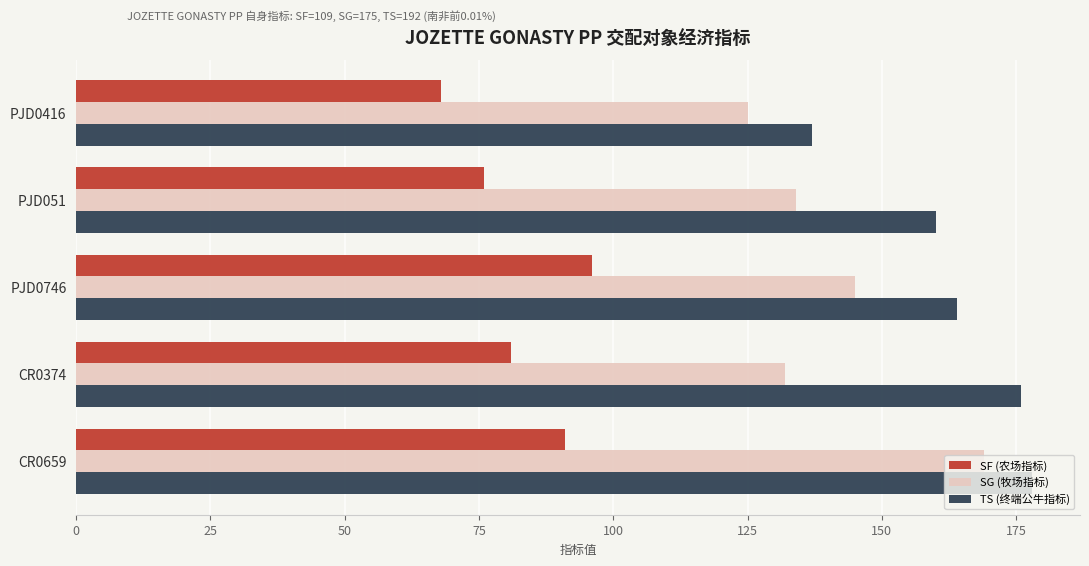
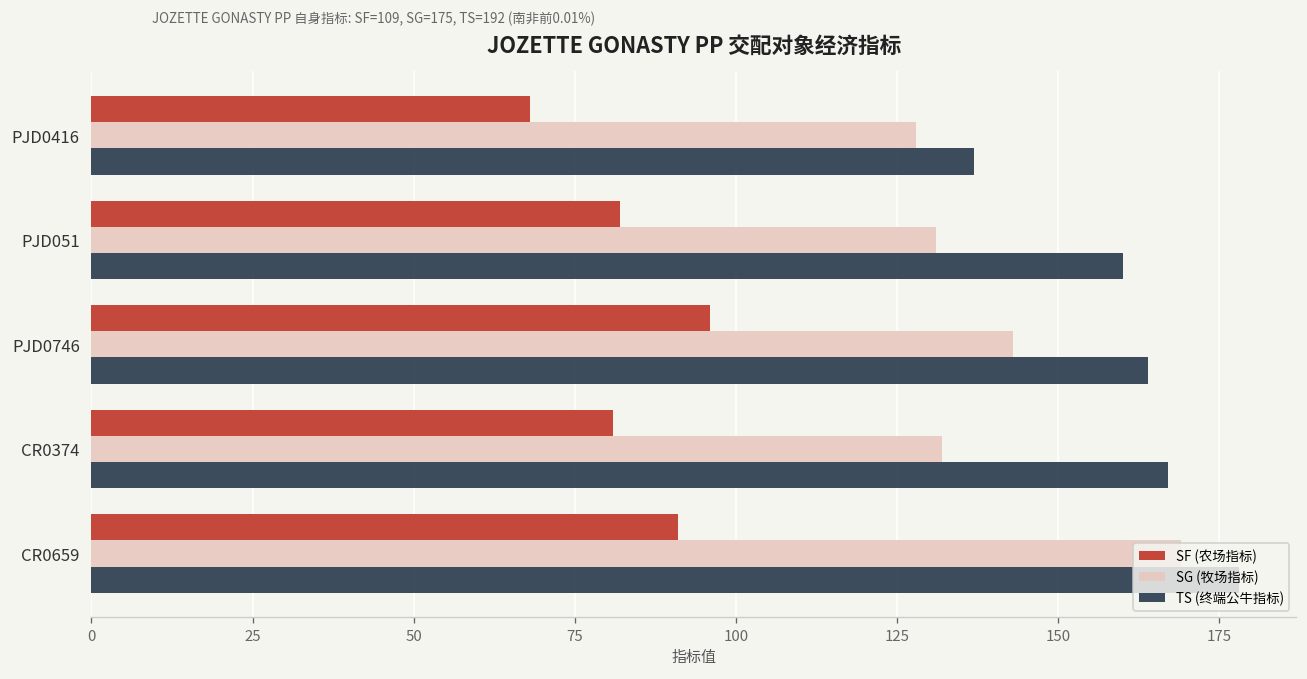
  {
    "SF (农场指标)": {
      "PJD0416": 68,
-     "PJD051": 76,
+     "PJD051": 82,
      "PJD0746": 96,
      "CR0374": 81,
      "CR0659": 91
    },
    "SG (牧场指标)": {
-     "PJD0416": 125,
-     "PJD051": 134,
-     "PJD0746": 145,
+     "PJD0416": 128,
+     "PJD051": 131,
+     "PJD0746": 143,
      "CR0374": 132
    },
    "TS (终端公牛指标)": {
      "PJD0416": 137,
      "PJD051": 160,
      "PJD0746": 164,
-     "CR0374": 176
+     "CR0374": 167
    }
  }
